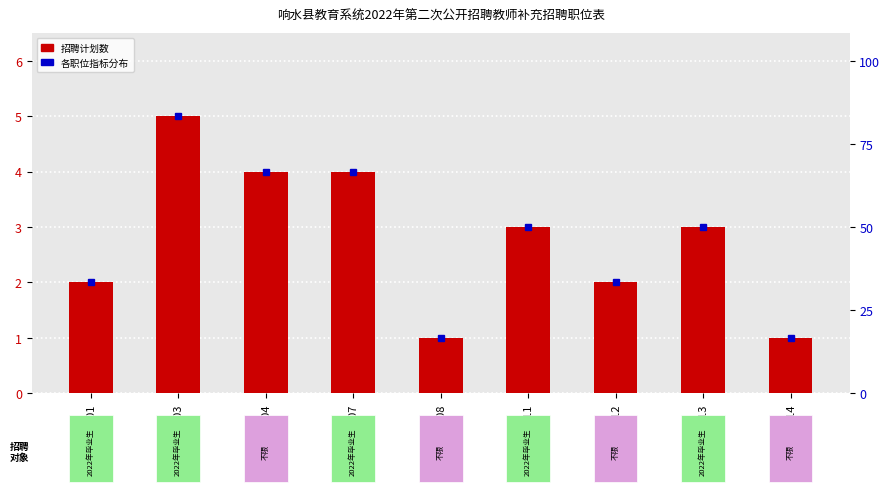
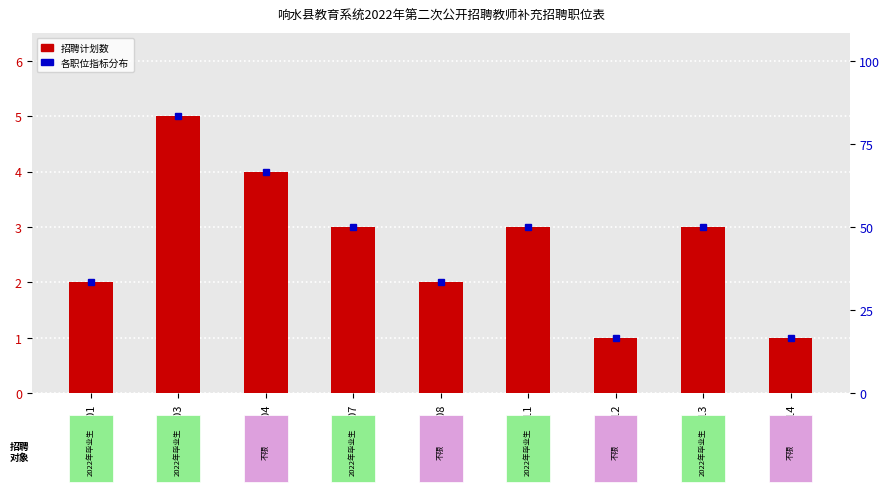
  {
    "招聘计划数": {
      "F01": 2,
      "F03": 5,
      "F04": 4,
-     "F07": 4,
-     "F08": 1,
+     "F07": 3,
+     "F08": 2,
      "F11": 3,
-     "F12": 2,
+     "F12": 1,
      "F13": 3,
      "F14": 1
    }
  }
